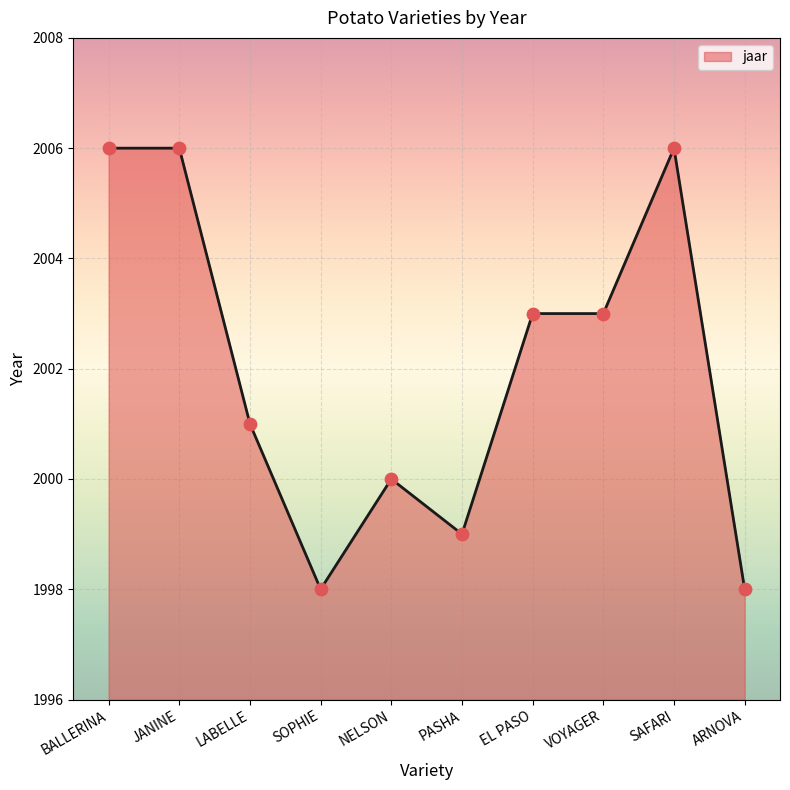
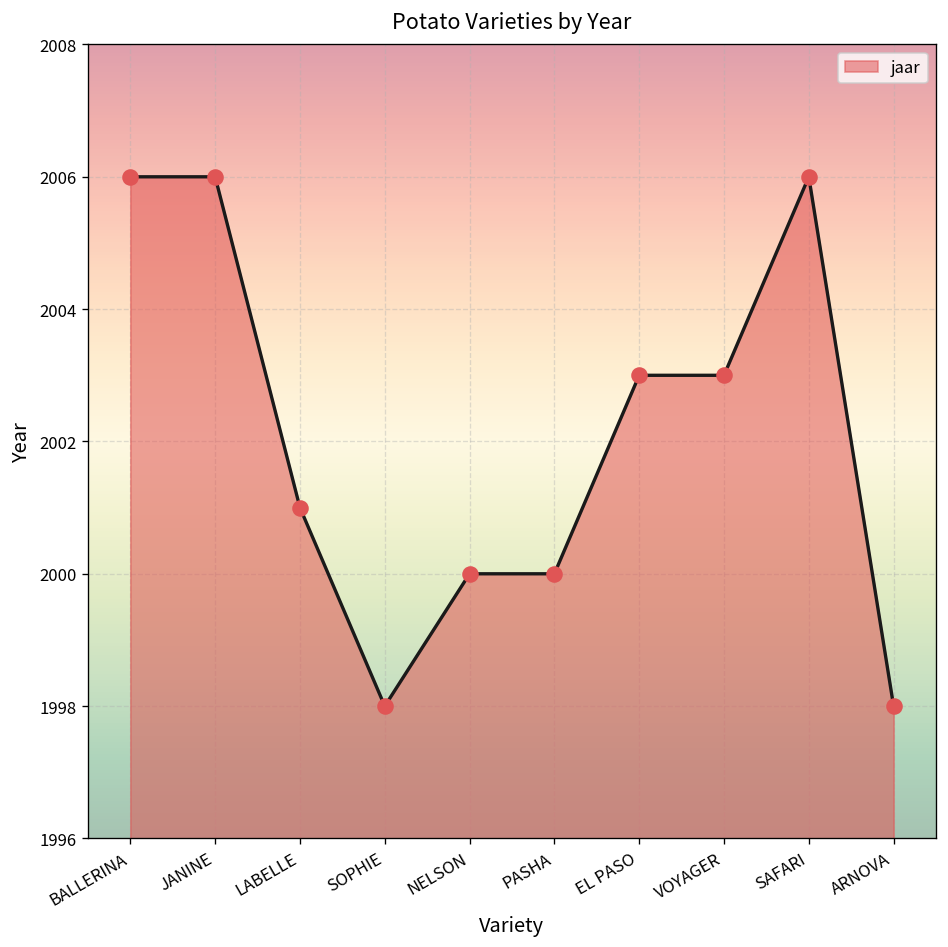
  {
    "BALLERINA": 2006,
    "JANINE": 2006,
    "LABELLE": 2001,
    "SOPHIE": 1998,
    "NELSON": 2000,
-   "PASHA": 1999,
+   "PASHA": 2000,
    "EL PASO": 2003,
    "VOYAGER": 2003,
    "SAFARI": 2006,
    "ARNOVA": 1998
  }
